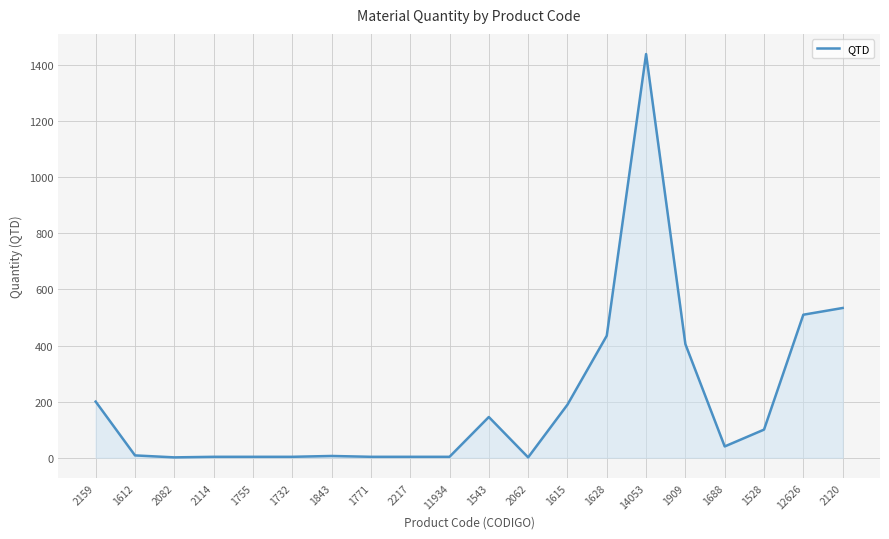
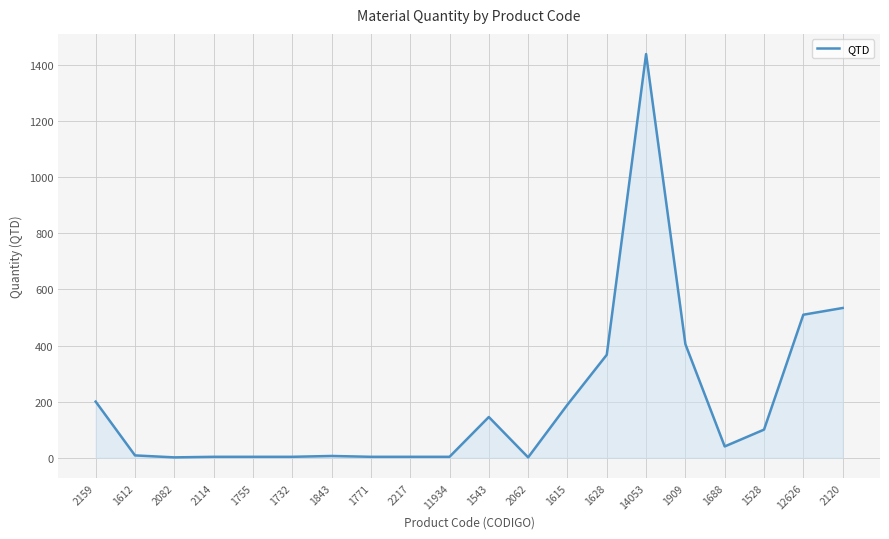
  {
    "2159": 200,
    "1612": 10,
    "2082": 0,
    "2114": 0,
    "1755": 0,
    "1732": 0,
    "1843": 10,
    "1771": 0,
    "2217": 0,
    "11934": 0,
    "1543": 150,
    "2062": 0,
    "1615": 190,
-   "1628": 440,
+   "1628": 370,
    "14053": 1440,
    "1909": 410,
    "1688": 40,
    "1528": 100,
    "12626": 510,
    "2120": 530
  }
